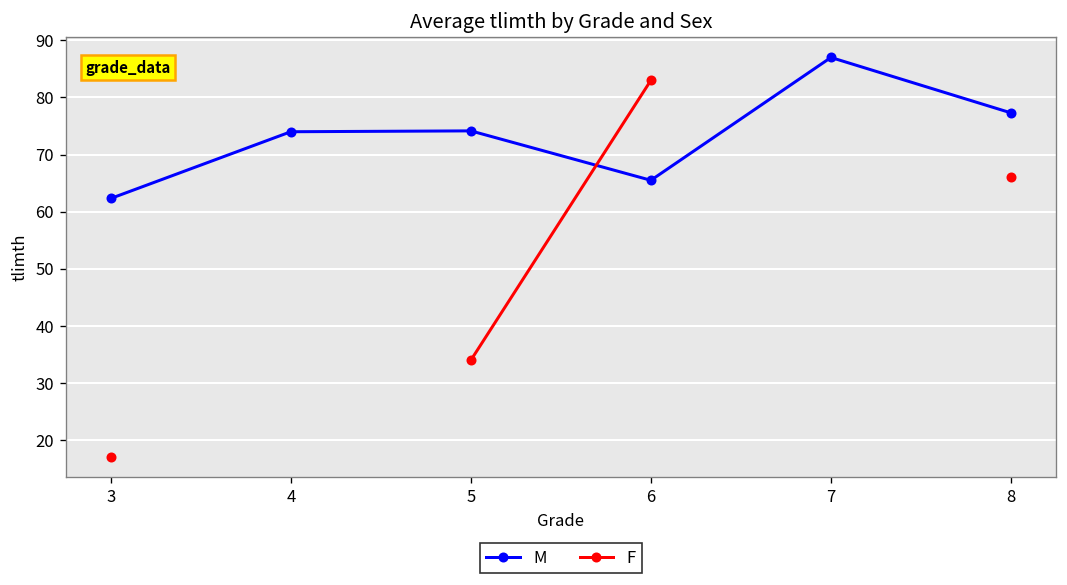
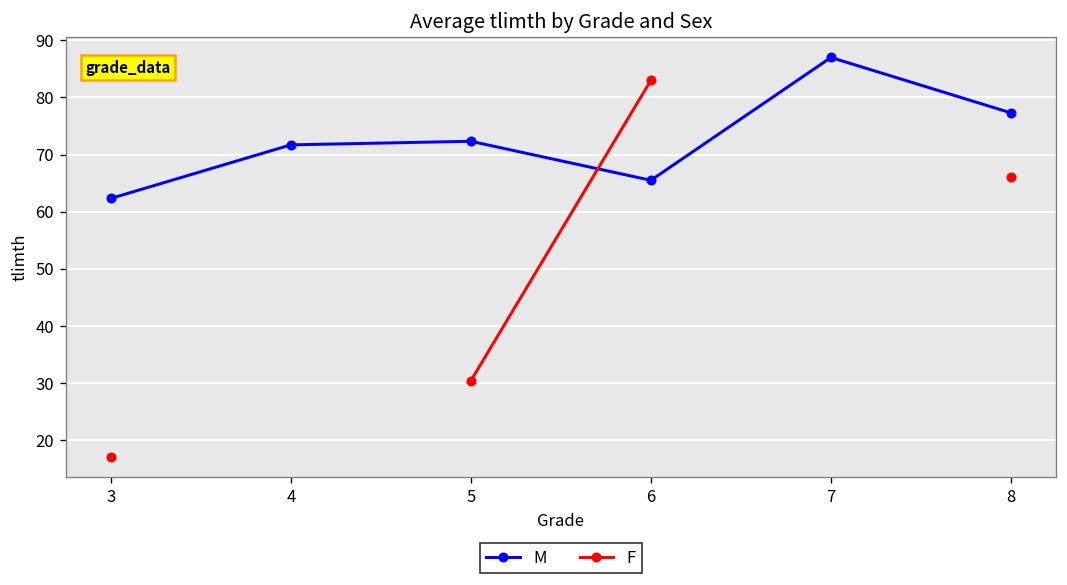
  {
    "M": {
      "3": 62,
-     "4": 74,
-     "5": 74,
+     "4": 72,
+     "5": 72,
      "6": 66,
      "7": 87,
      "8": 77
    },
    "F": {
      "3": 17,
-     "5": 34,
+     "5": 30,
      "6": 83,
      "8": 66
    }
  }
